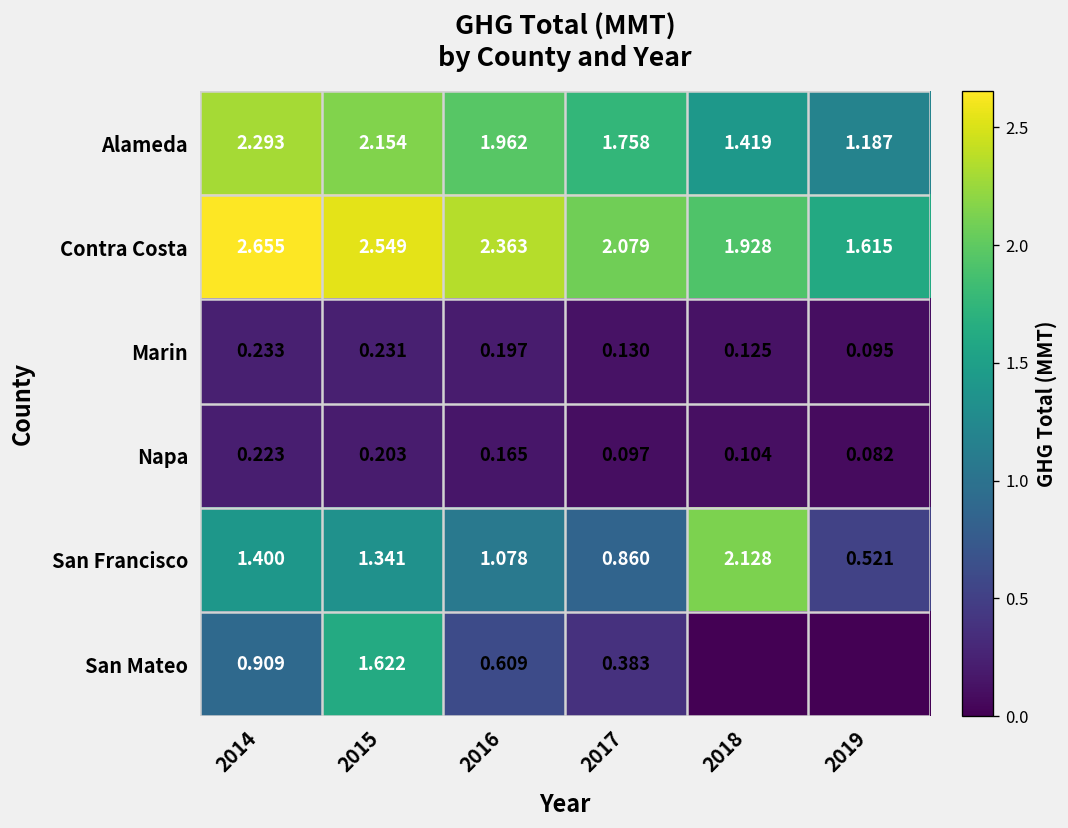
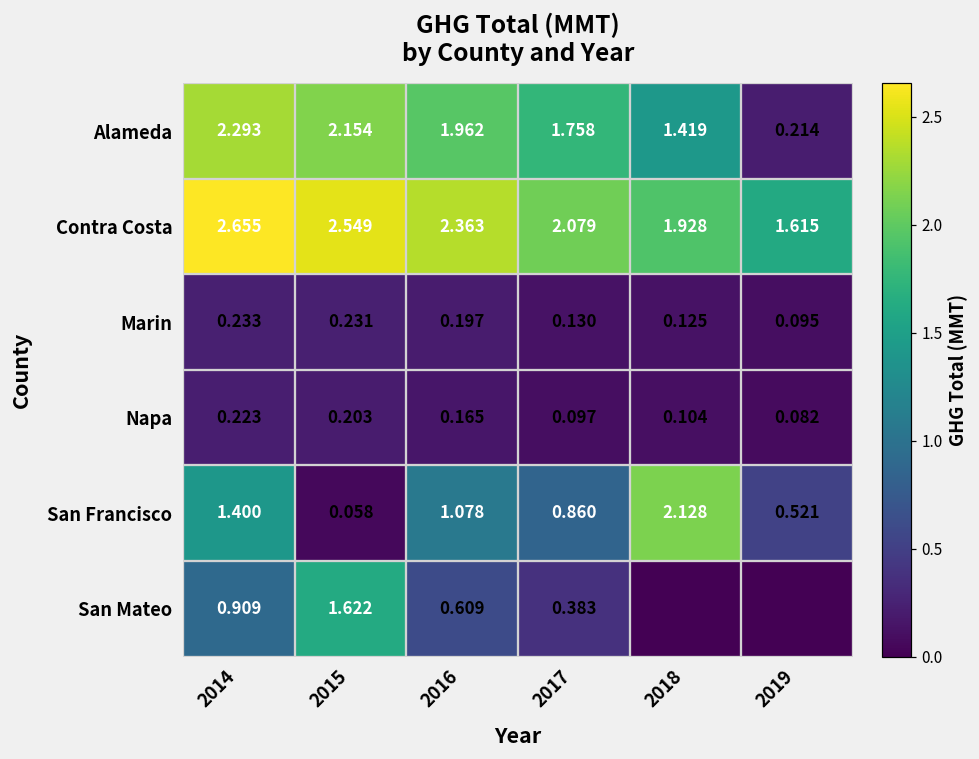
  {
    "Alameda": {
      "2014": 2.293,
      "2015": 2.154,
      "2016": 1.962,
      "2017": 1.758,
      "2018": 1.419,
-     "2019": 1.187
+     "2019": 0.214
    },
    "Contra Costa": {
      "2014": 2.655,
      "2015": 2.549,
      "2016": 2.363,
      "2017": 2.079,
      "2018": 1.928,
      "2019": 1.615
    },
    "Marin": {
      "2014": 0.233,
      "2015": 0.231,
      "2016": 0.197,
      "2017": 0.130,
      "2018": 0.125,
      "2019": 0.095
    },
    "Napa": {
      "2014": 0.223,
      "2015": 0.203,
      "2016": 0.165,
      "2017": 0.097,
      "2018": 0.104,
      "2019": 0.082
    },
    "San Francisco": {
      "2014": 1.400,
-     "2015": 1.341,
+     "2015": 0.058,
      "2016": 1.078,
      "2017": 0.860,
      "2018": 2.128,
      "2019": 0.521
    },
    "San Mateo": {
      "2014": 0.909,
      "2015": 1.622,
      "2016": 0.609,
      "2017": 0.383
    }
  }
